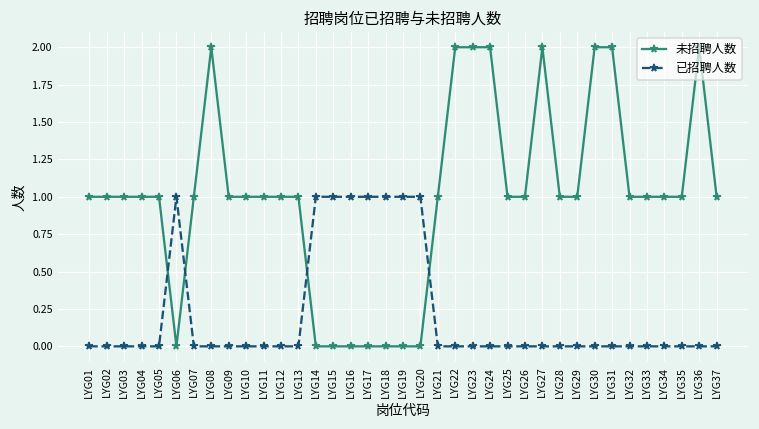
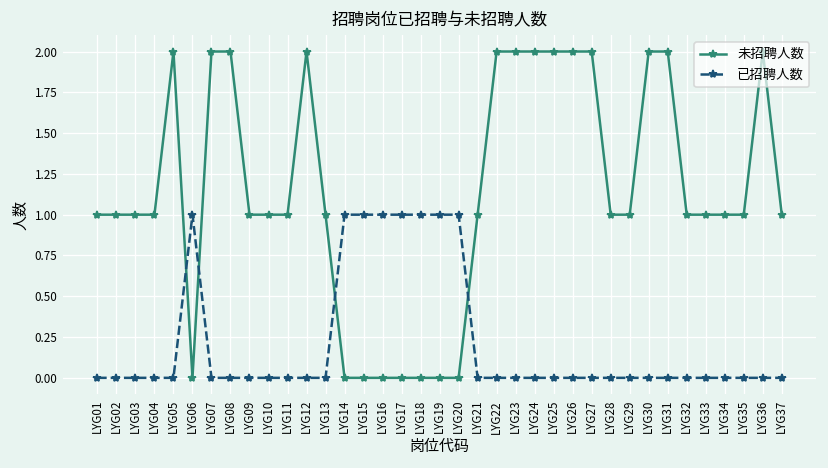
  {
    "未招聘人数": {
      "LYG01": 1,
      "LYG02": 1,
      "LYG03": 1,
      "LYG04": 1,
-     "LYG05": 1,
+     "LYG05": 2,
      "LYG06": 0,
-     "LYG07": 1,
+     "LYG07": 2,
      "LYG08": 2,
      "LYG09": 1,
      "LYG10": 1,
      "LYG11": 1,
-     "LYG12": 1,
+     "LYG12": 2,
      "LYG13": 1,
      "LYG14": 0,
      "LYG15": 0,
      "LYG16": 0,
      "LYG17": 0,
      "LYG18": 0,
      "LYG19": 0,
      "LYG20": 0,
      "LYG21": 1,
      "LYG22": 2,
      "LYG23": 2,
      "LYG24": 2,
-     "LYG25": 1,
-     "LYG26": 1,
+     "LYG25": 2,
+     "LYG26": 2,
      "LYG27": 2,
      "LYG28": 1,
      "LYG29": 1,
      "LYG30": 2,
      "LYG31": 2,
      "LYG32": 1,
      "LYG33": 1,
      "LYG34": 1,
      "LYG35": 1,
      "LYG37": 1
    },
    "已招聘人数": {
      "LYG01": 0,
      "LYG02": 0,
      "LYG03": 0,
      "LYG04": 0,
      "LYG05": 0,
      "LYG06": 1,
      "LYG07": 0,
      "LYG08": 0,
      "LYG09": 0,
      "LYG10": 0,
      "LYG11": 0,
      "LYG12": 0,
      "LYG13": 0,
      "LYG14": 1,
      "LYG15": 1,
      "LYG16": 1,
      "LYG17": 1,
      "LYG18": 1,
      "LYG19": 1,
      "LYG20": 1,
      "LYG21": 0,
      "LYG22": 0,
      "LYG23": 0,
      "LYG24": 0,
      "LYG25": 0,
      "LYG26": 0,
      "LYG27": 0,
      "LYG28": 0,
      "LYG29": 0,
      "LYG30": 0,
      "LYG31": 0,
      "LYG32": 0,
      "LYG33": 0,
      "LYG34": 0,
      "LYG35": 0,
      "LYG36": 0,
      "LYG37": 0
    }
  }
